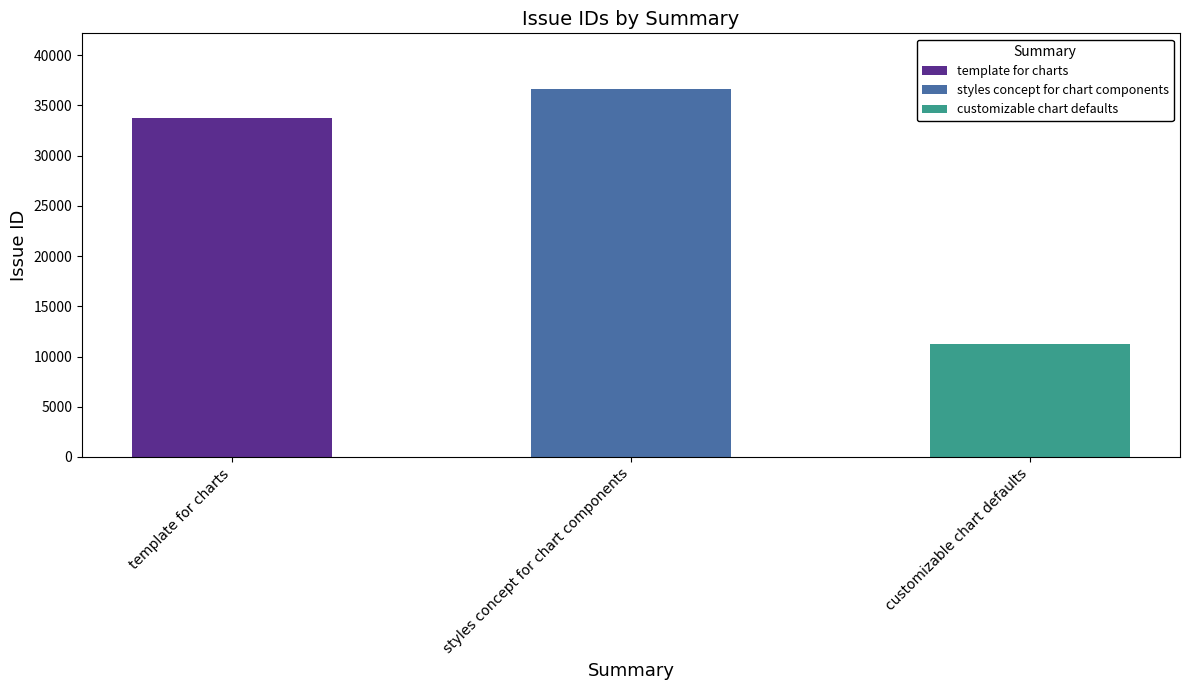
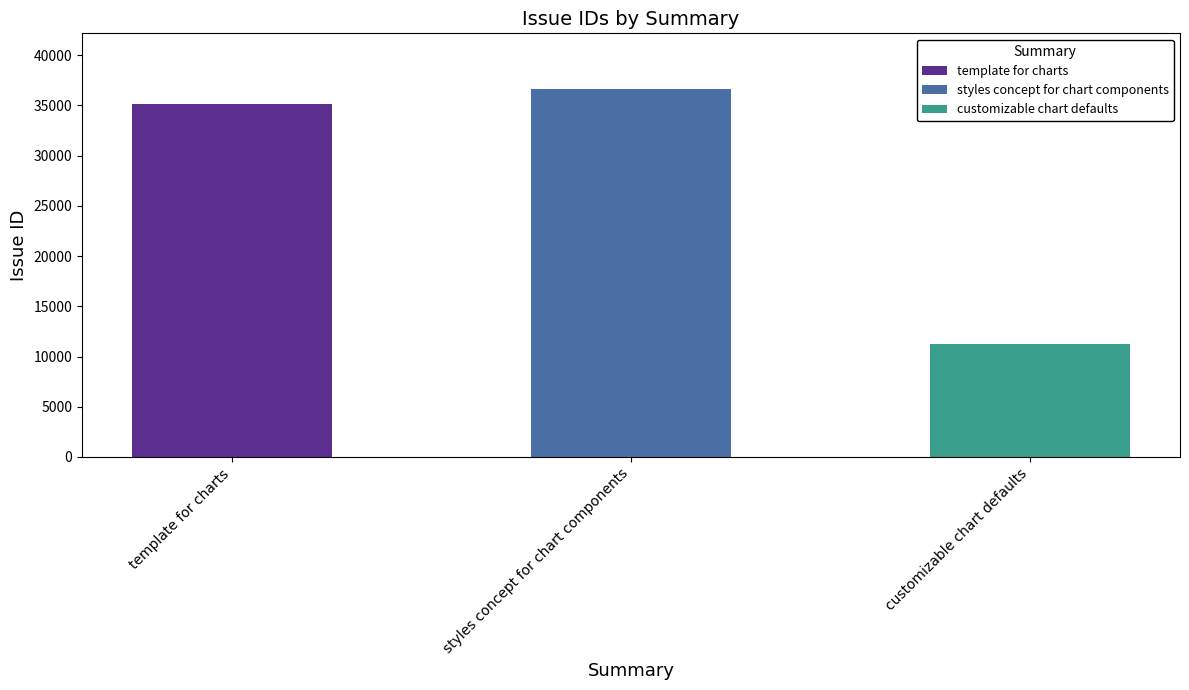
  {
-   "template for charts": 33800,
+   "template for charts": 35200,
    "styles concept for chart components": 36700,
    "customizable chart defaults": 11300
  }
